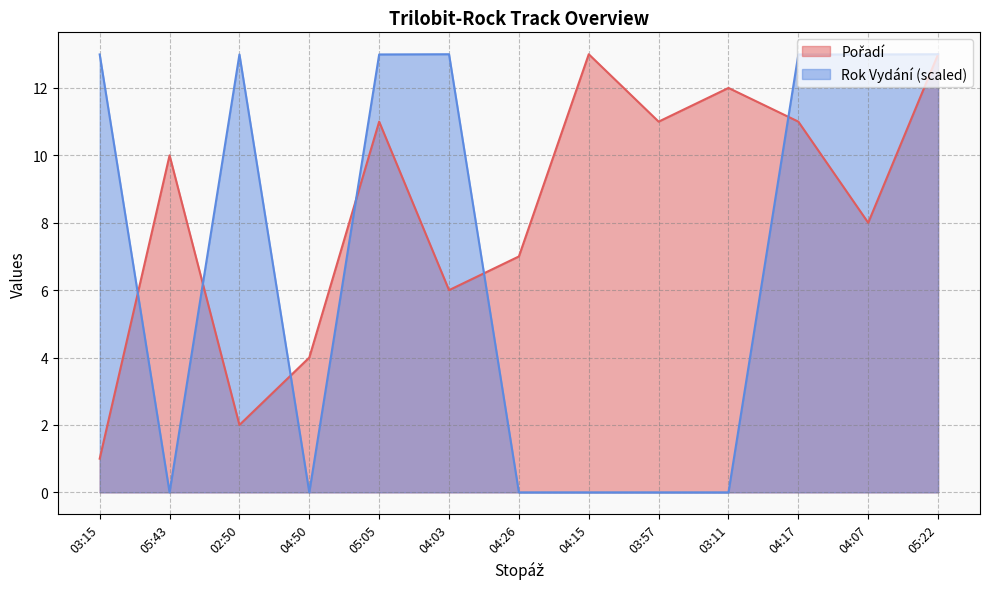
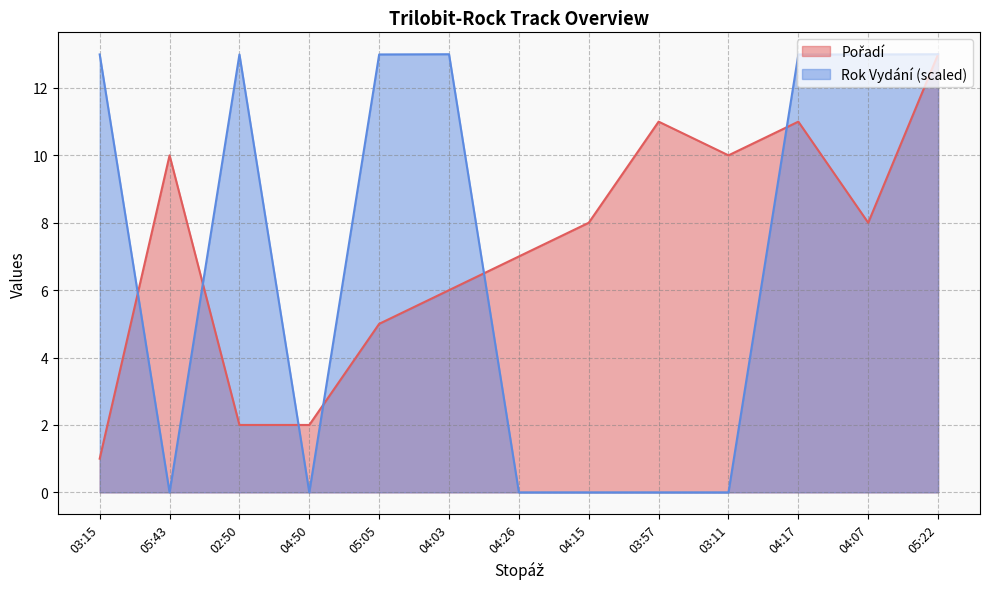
  {
    "Pořadí": {
      "03:15": 1,
      "05:43": 10,
      "02:50": 2,
-     "04:50": 4,
-     "05:05": 11,
+     "04:50": 2,
+     "05:05": 5,
      "04:03": 6,
      "04:26": 7,
-     "04:15": 13,
+     "04:15": 8,
      "03:57": 11,
-     "03:11": 12,
+     "03:11": 10,
      "04:17": 11,
      "04:07": 8
    },
    "Rok Vydání (scaled)": {
      "03:15": 13,
      "05:43": 0,
      "02:50": 13,
      "04:50": 0,
      "05:05": 13,
      "04:03": 13,
      "04:26": 0,
      "04:15": 0,
      "03:57": 0,
      "03:11": 0
    }
  }
